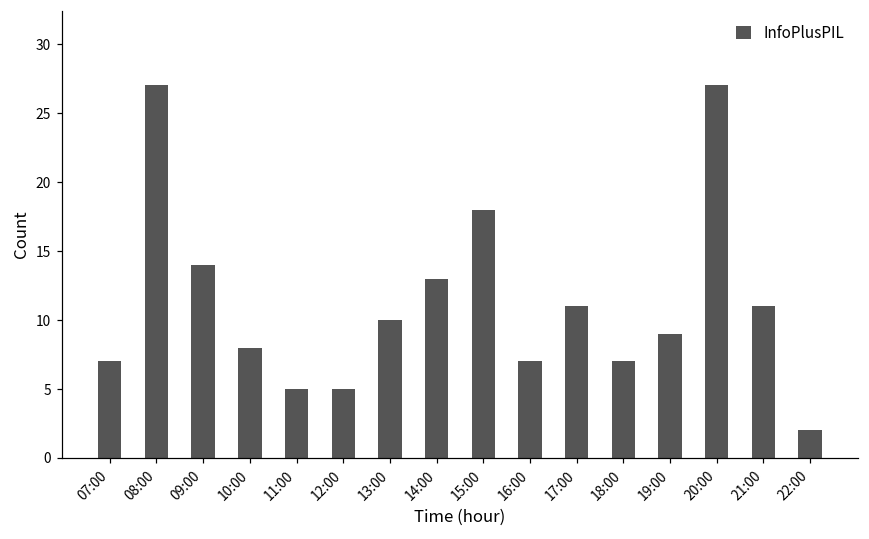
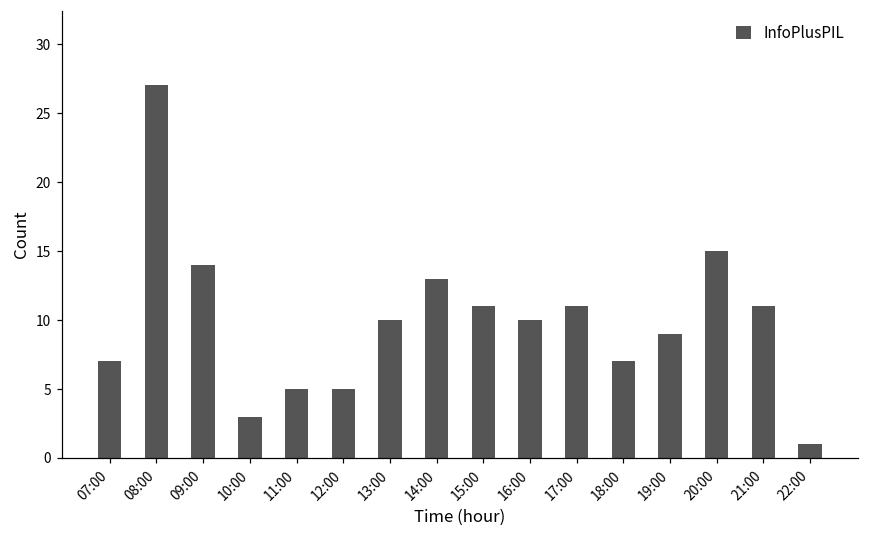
  {
    "07:00": 7,
    "08:00": 27,
    "09:00": 14,
-   "10:00": 8,
+   "10:00": 3,
    "11:00": 5,
    "12:00": 5,
    "13:00": 10,
    "14:00": 13,
-   "15:00": 18,
-   "16:00": 7,
+   "15:00": 11,
+   "16:00": 10,
    "17:00": 11,
    "18:00": 7,
    "19:00": 9,
-   "20:00": 27,
+   "20:00": 15,
    "21:00": 11,
-   "22:00": 2
+   "22:00": 1
  }
